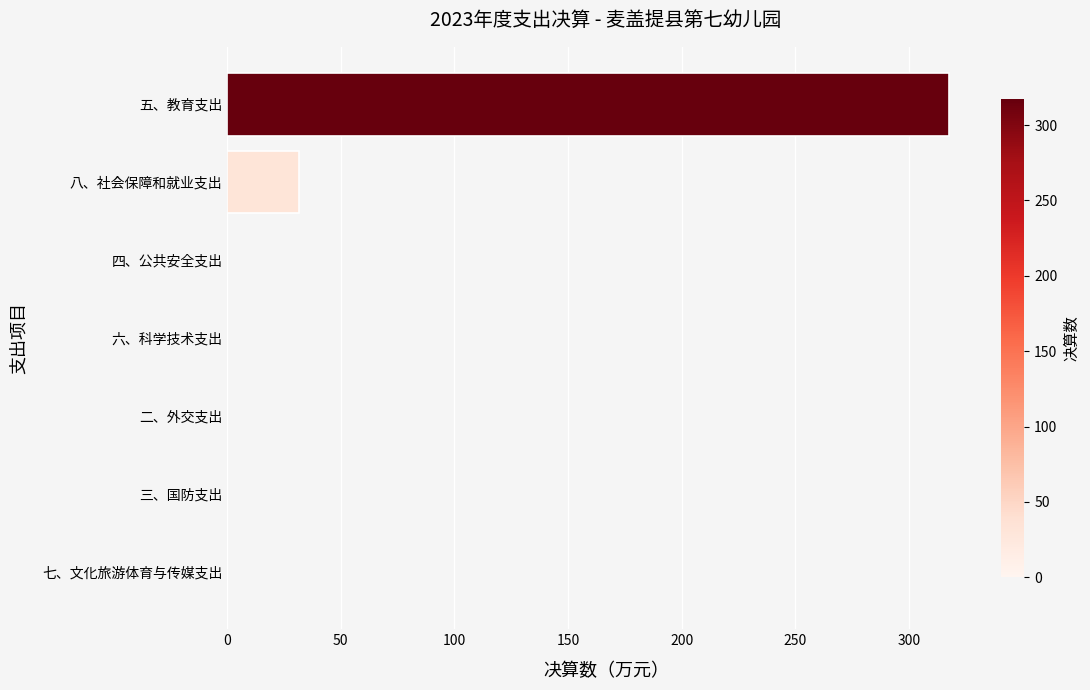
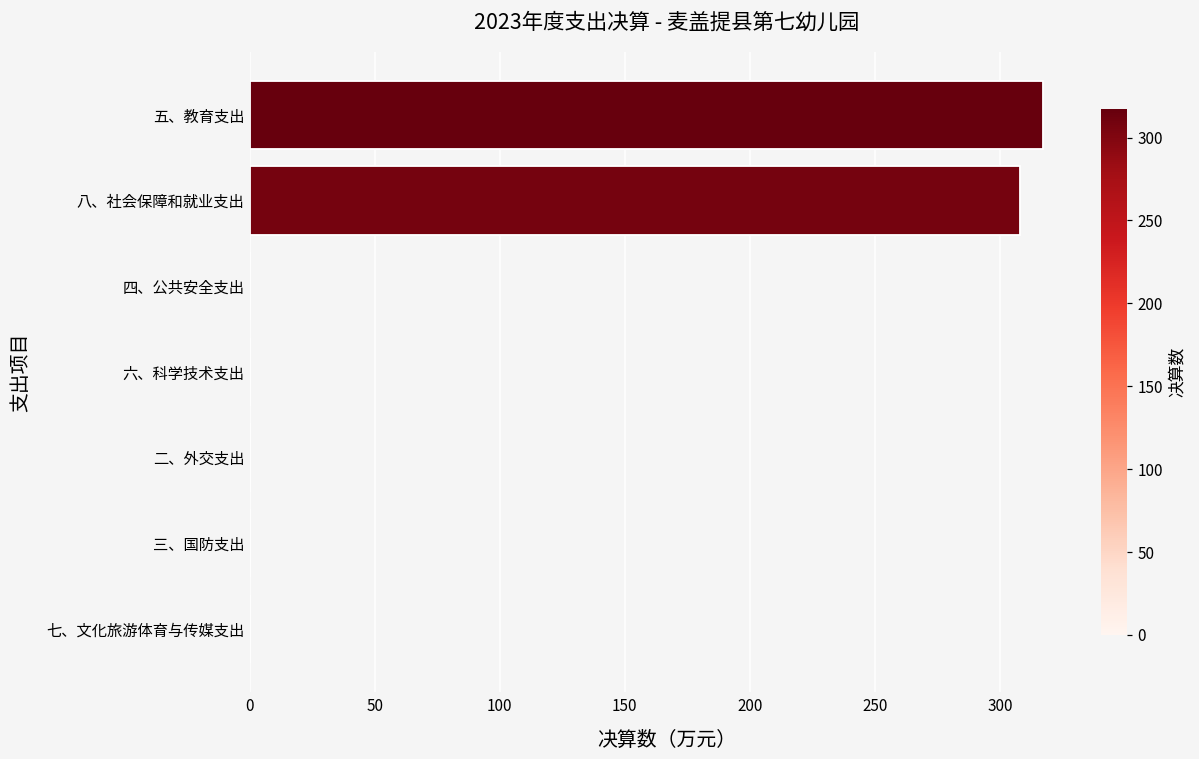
  {
    "五、教育支出": 317,
-   "八、社会保障和就业支出": 32,
+   "八、社会保障和就业支出": 308,
    "四、公共安全支出": 0,
    "六、科学技术支出": 0,
    "二、外交支出": 0,
    "三、国防支出": 0,
    "七、文化旅游体育与传媒支出": 0
  }
